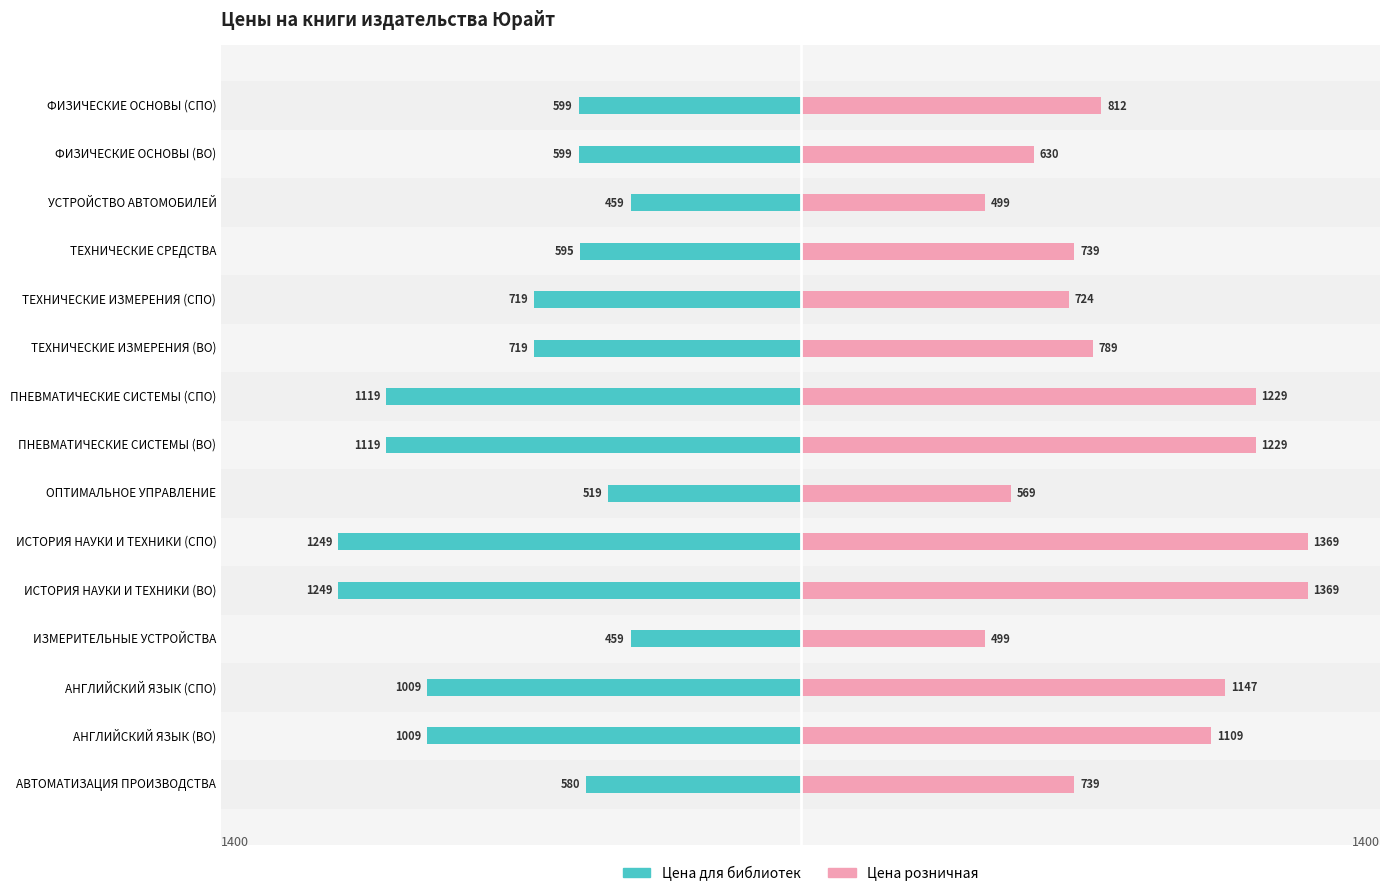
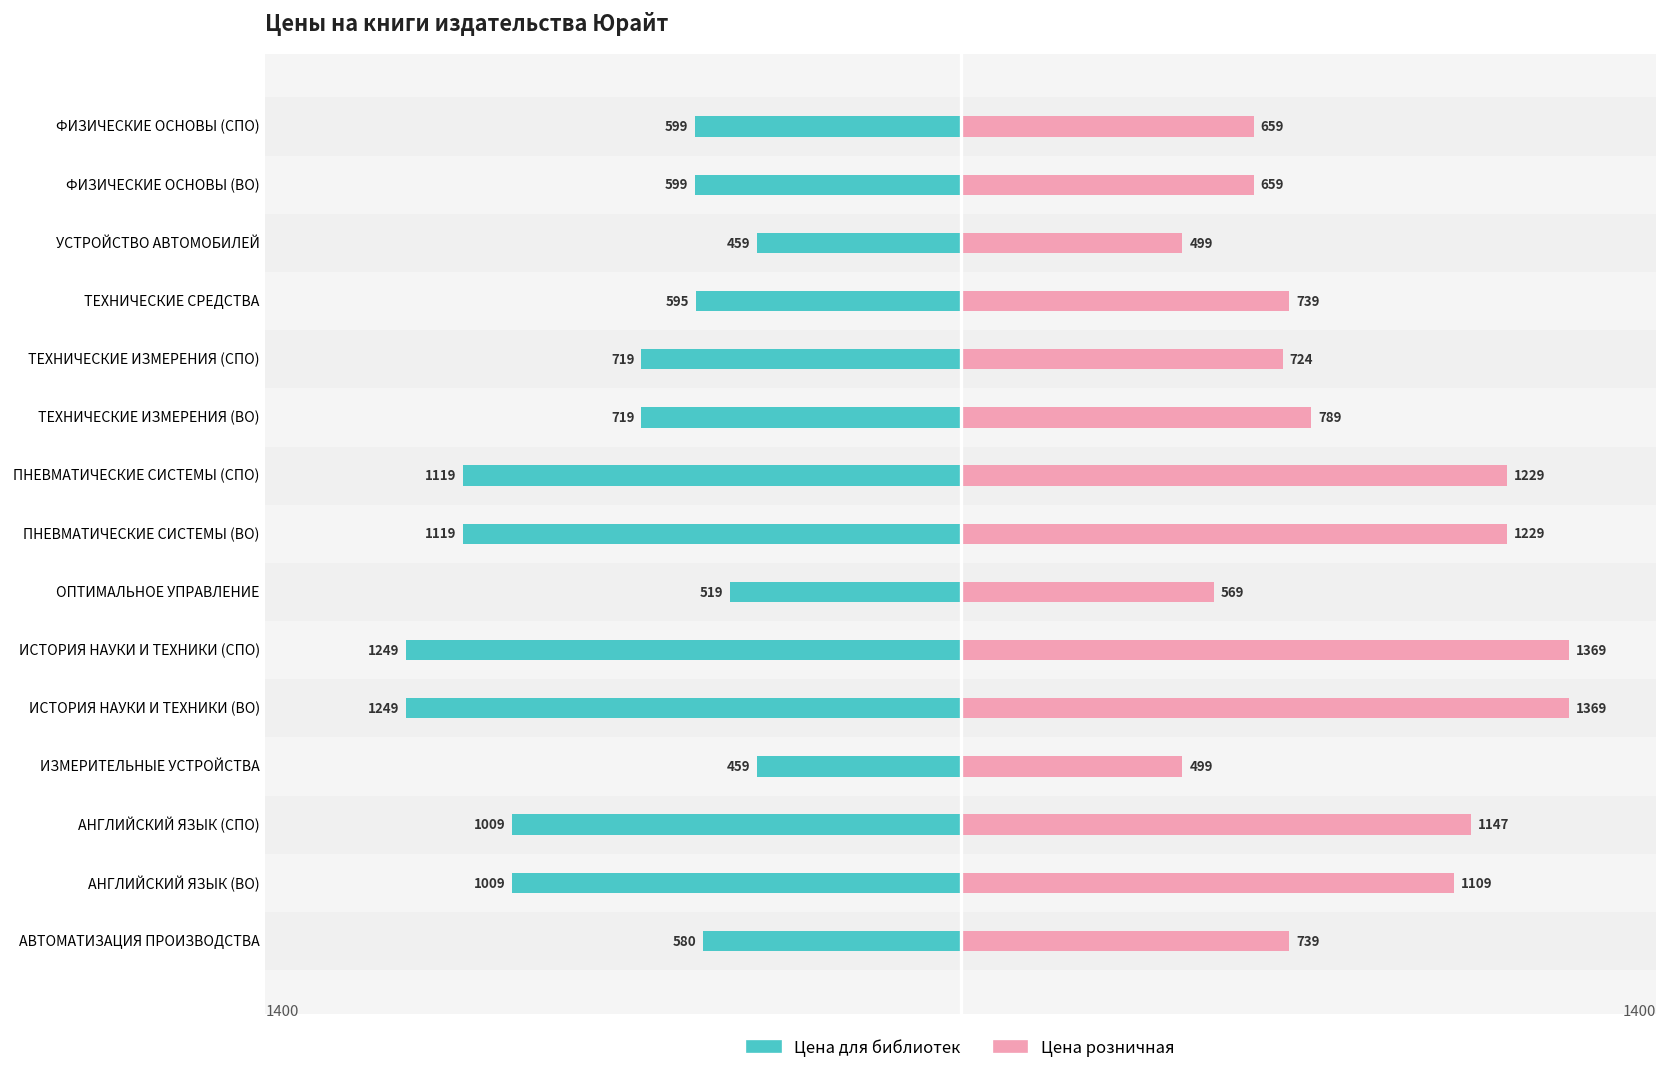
  {
    "Цена розничная": {
-     "ФИЗИЧЕСКИЕ ОСНОВЫ (СПО)": 812,
-     "ФИЗИЧЕСКИЕ ОСНОВЫ (ВО)": 630
+     "ФИЗИЧЕСКИЕ ОСНОВЫ (СПО)": 659,
+     "ФИЗИЧЕСКИЕ ОСНОВЫ (ВО)": 659
    }
  }
